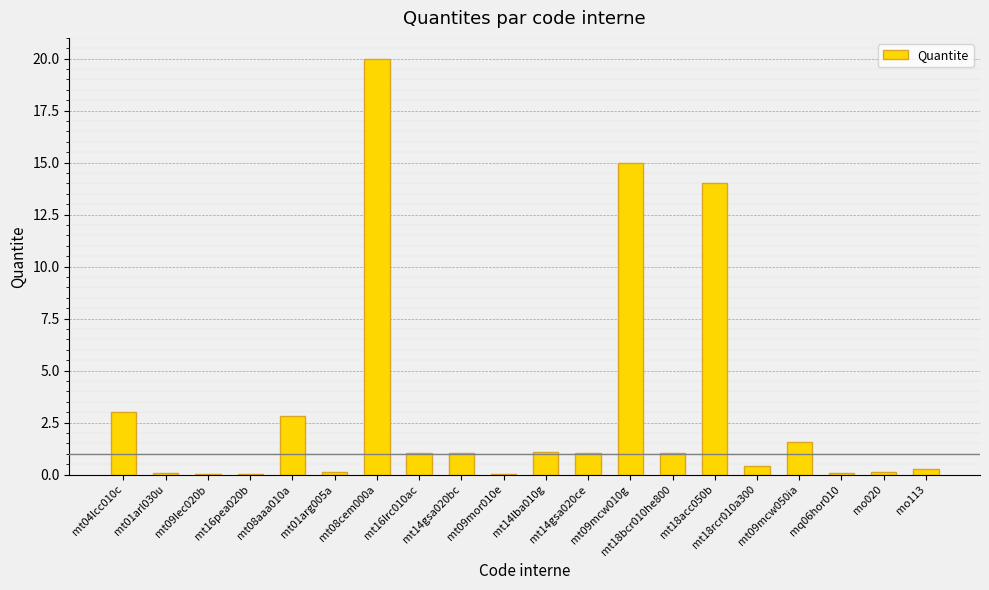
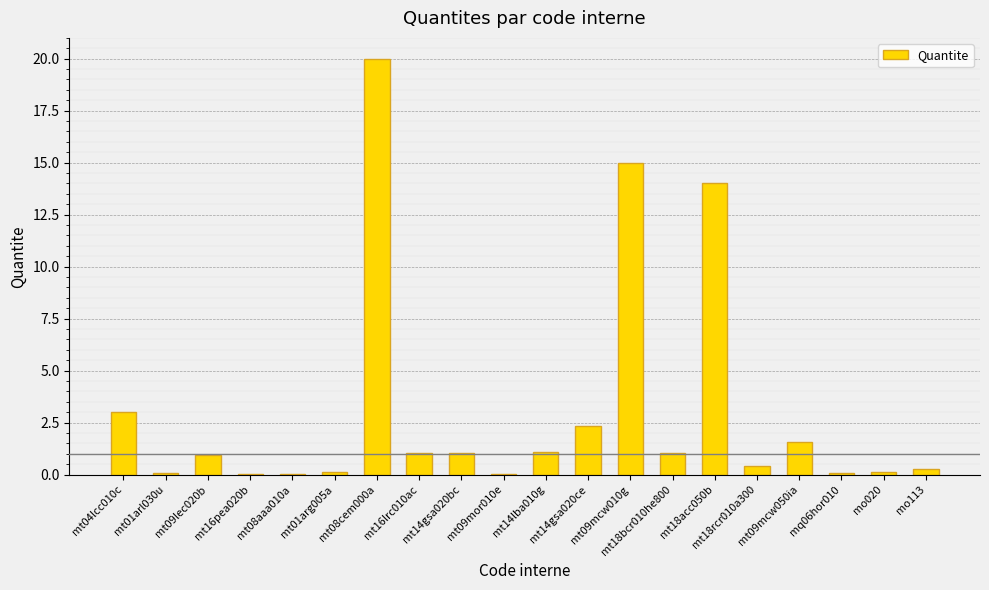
  {
    "mt04lcc010c": 3.0,
-   "mt09lec020b": 0.0,
-   "mt08aaa010a": 2.8,
+   "mt09lec020b": 0.9,
+   "mt08aaa010a": 0.0,
    "mt01arg005a": 0.1,
    "mt08cem000a": 20.0,
    "mt16lrc010ac": 1.1,
    "mt14gsa020bc": 1.1,
    "mt14lba010g": 1.1,
-   "mt14gsa020ce": 1.1,
+   "mt14gsa020ce": 2.4,
    "mt09mcw010g": 15.0,
    "mt18bcr010he800": 1.1,
    "mt18acc050b": 14.0,
    "mt18rcr010a300": 0.4,
    "mt09mcw050ia": 1.6,
    "mo113": 0.3
  }
